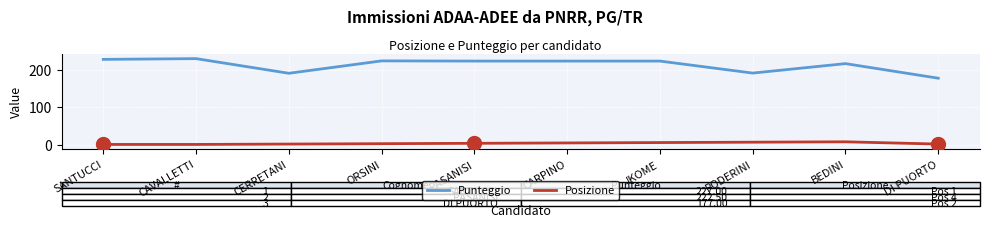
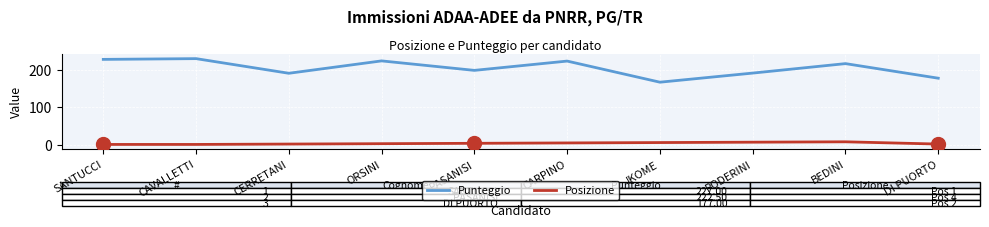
  {
    "Punteggio": {
      "SANTUCCI": 230,
      "CAVALLETTI": 230,
      "CERRETANI": 190,
      "ORSINI": 220,
-     "PASANISI": 220,
+     "PASANISI": 200,
      "CARPINO": 220,
-     "IKOME": 220,
+     "IKOME": 170,
      "PODERINI": 190,
      "BEDINI": 220,
      "DI PUORTO": 180
    }
  }
